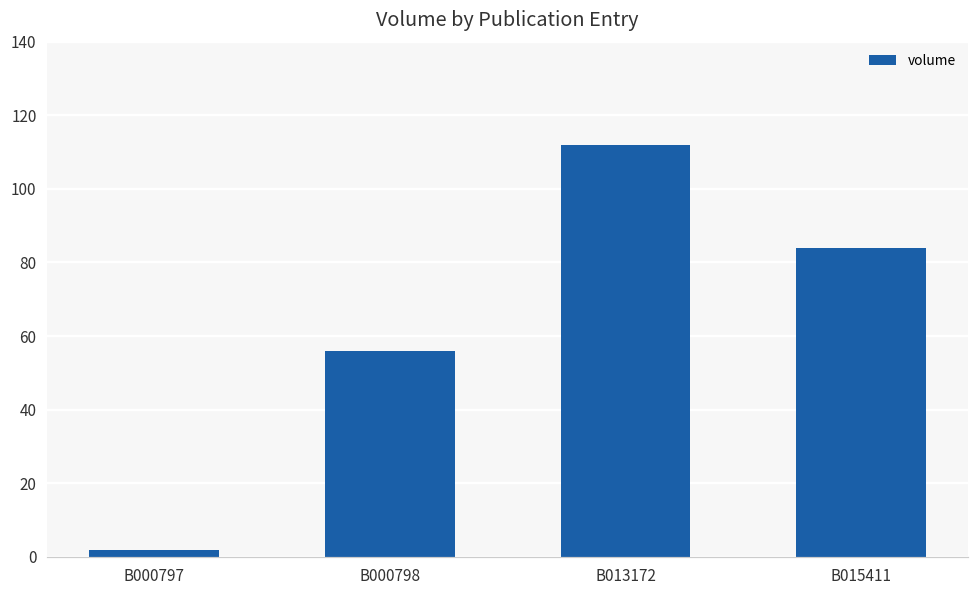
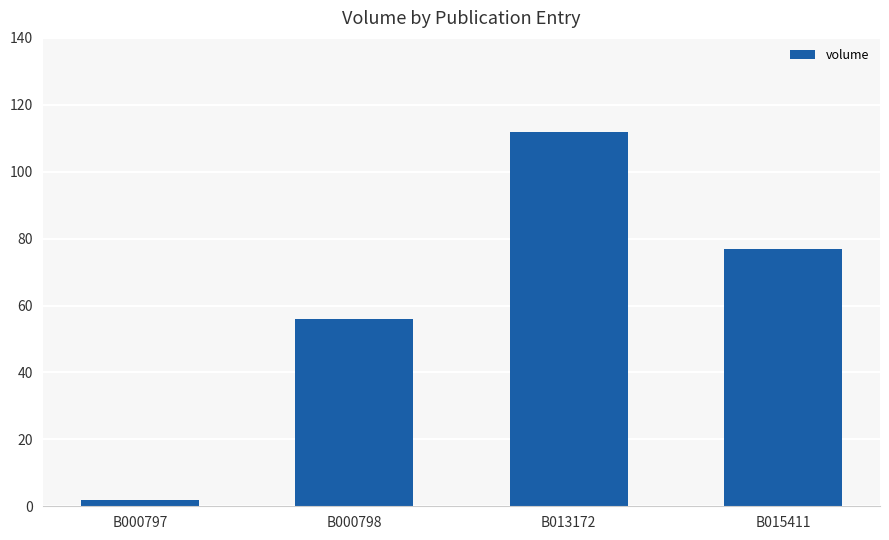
  {
    "B000797": 2,
    "B000798": 56,
    "B013172": 112,
-   "B015411": 84
+   "B015411": 77
  }
